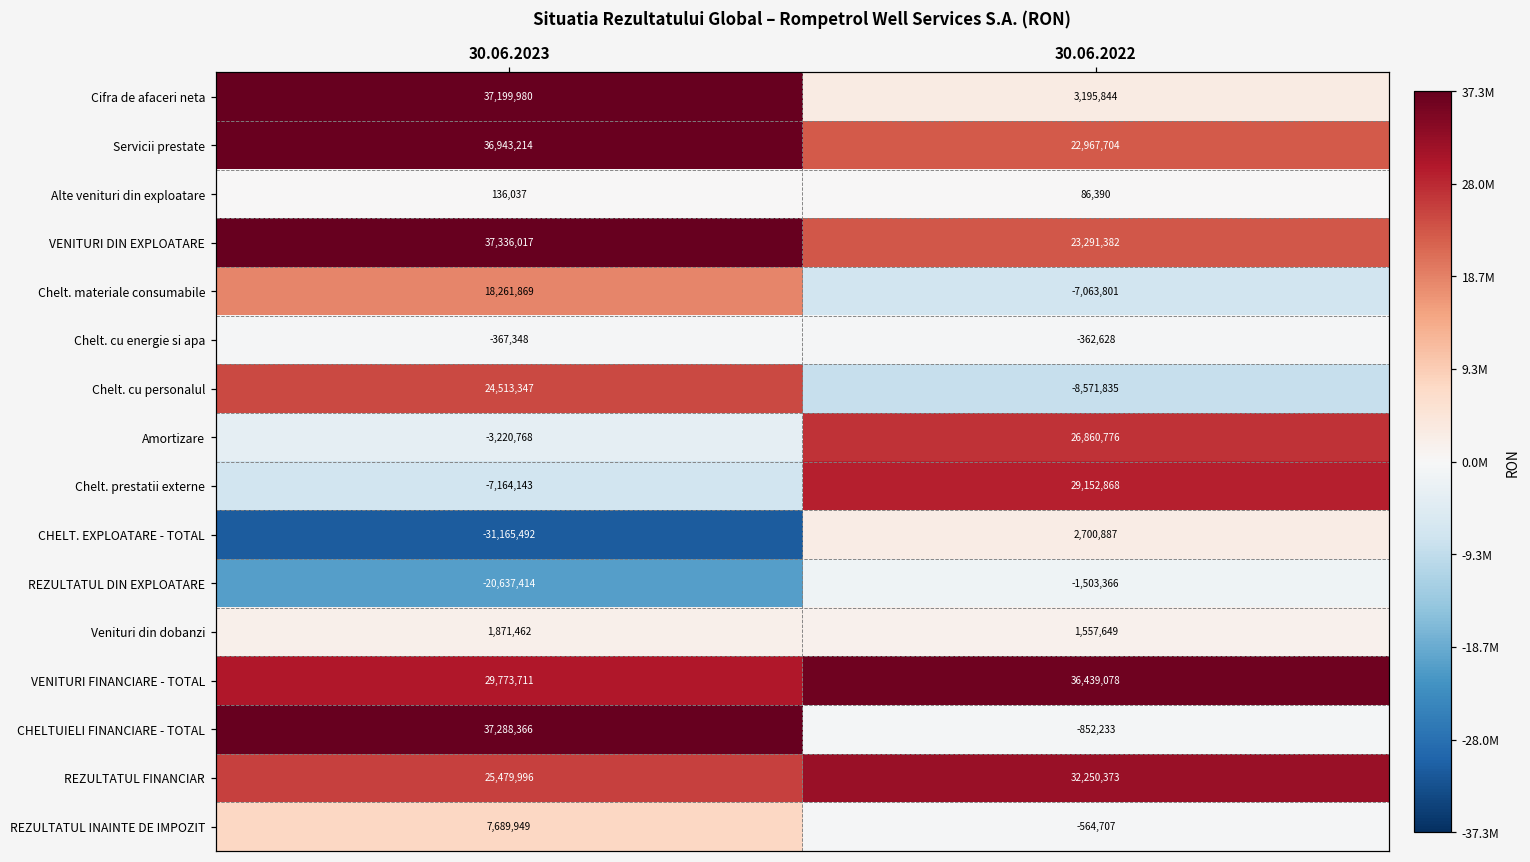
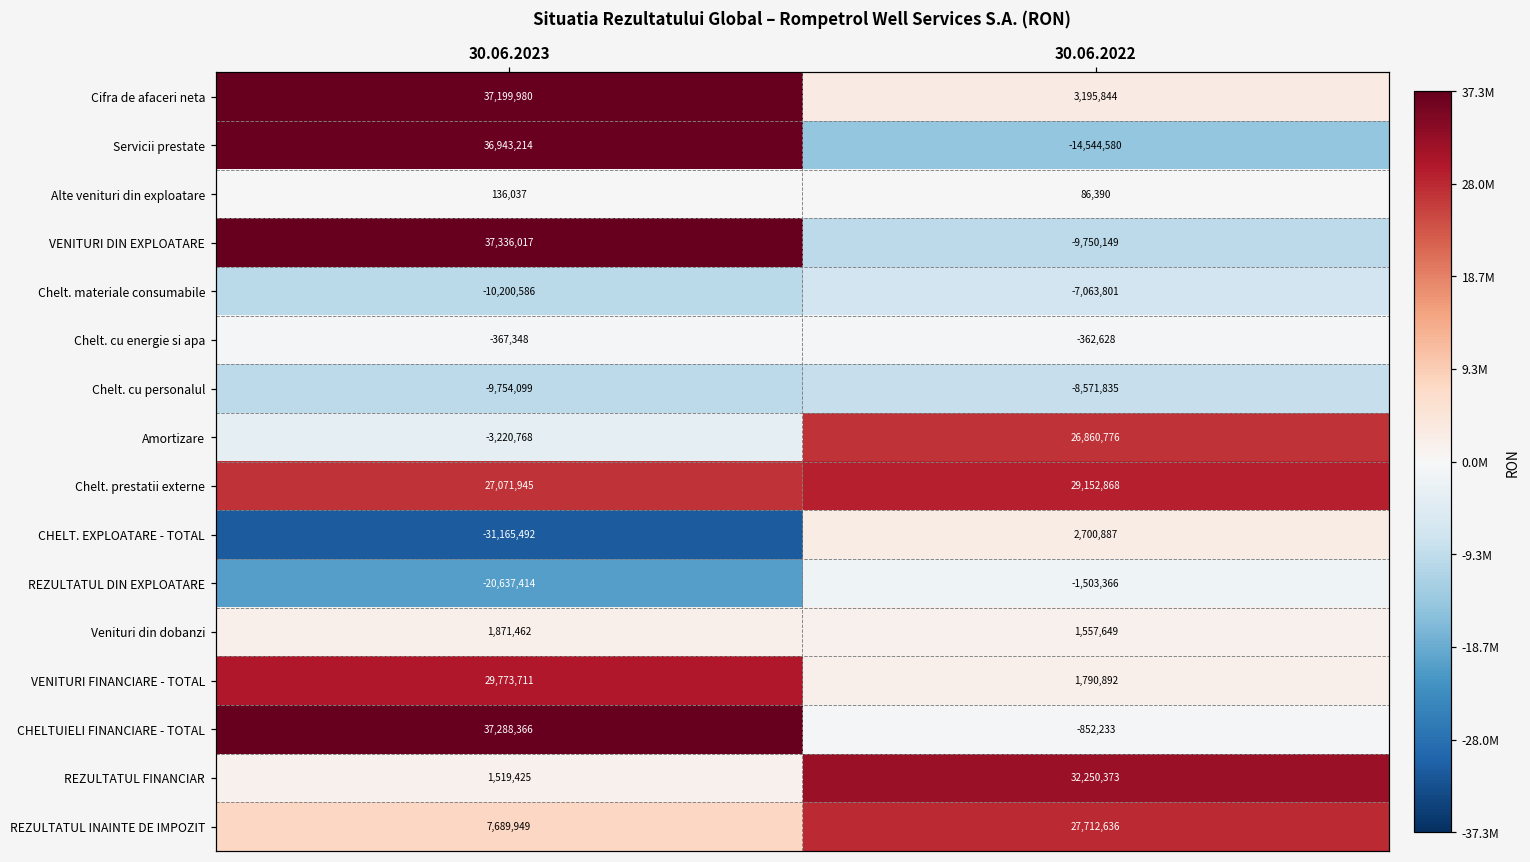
  {
    "Cifra de afaceri neta": {
      "30.06.2023": "37,199,980",
      "30.06.2022": "3,195,844"
    },
    "Servicii prestate": {
      "30.06.2023": "36,943,214",
-     "30.06.2022": "22,967,704"
+     "30.06.2022": "-14,544,580"
    },
    "Alte venituri din exploatare": {
      "30.06.2023": "136,037",
      "30.06.2022": "86,390"
    },
    "VENITURI DIN EXPLOATARE": {
      "30.06.2023": "37,336,017",
-     "30.06.2022": "23,291,382"
+     "30.06.2022": "-9,750,149"
    },
    "Chelt. materiale consumabile": {
-     "30.06.2023": "18,261,869",
+     "30.06.2023": "-10,200,586",
      "30.06.2022": "-7,063,801"
    },
    "Chelt. cu energie si apa": {
      "30.06.2023": "-367,348",
      "30.06.2022": "-362,628"
    },
    "Chelt. cu personalul": {
-     "30.06.2023": "24,513,347",
+     "30.06.2023": "-9,754,099",
      "30.06.2022": "-8,571,835"
    },
    "Amortizare": {
      "30.06.2023": "-3,220,768",
      "30.06.2022": "26,860,776"
    },
    "Chelt. prestatii externe": {
-     "30.06.2023": "-7,164,143",
+     "30.06.2023": "27,071,945",
      "30.06.2022": "29,152,868"
    },
    "CHELT. EXPLOATARE - TOTAL": {
      "30.06.2023": "-31,165,492",
      "30.06.2022": "2,700,887"
    },
    "REZULTATUL DIN EXPLOATARE": {
      "30.06.2023": "-20,637,414",
      "30.06.2022": "-1,503,366"
    },
    "Venituri din dobanzi": {
      "30.06.2023": "1,871,462",
      "30.06.2022": "1,557,649"
    },
    "VENITURI FINANCIARE - TOTAL": {
      "30.06.2023": "29,773,711",
-     "30.06.2022": "36,439,078"
+     "30.06.2022": "1,790,892"
    },
    "CHELTUIELI FINANCIARE - TOTAL": {
      "30.06.2023": "37,288,366",
      "30.06.2022": "-852,233"
    },
    "REZULTATUL FINANCIAR": {
-     "30.06.2023": "25,479,996",
+     "30.06.2023": "1,519,425",
      "30.06.2022": "32,250,373"
    },
    "REZULTATUL INAINTE DE IMPOZIT": {
      "30.06.2023": "7,689,949",
-     "30.06.2022": "-564,707"
+     "30.06.2022": "27,712,636"
    }
  }
